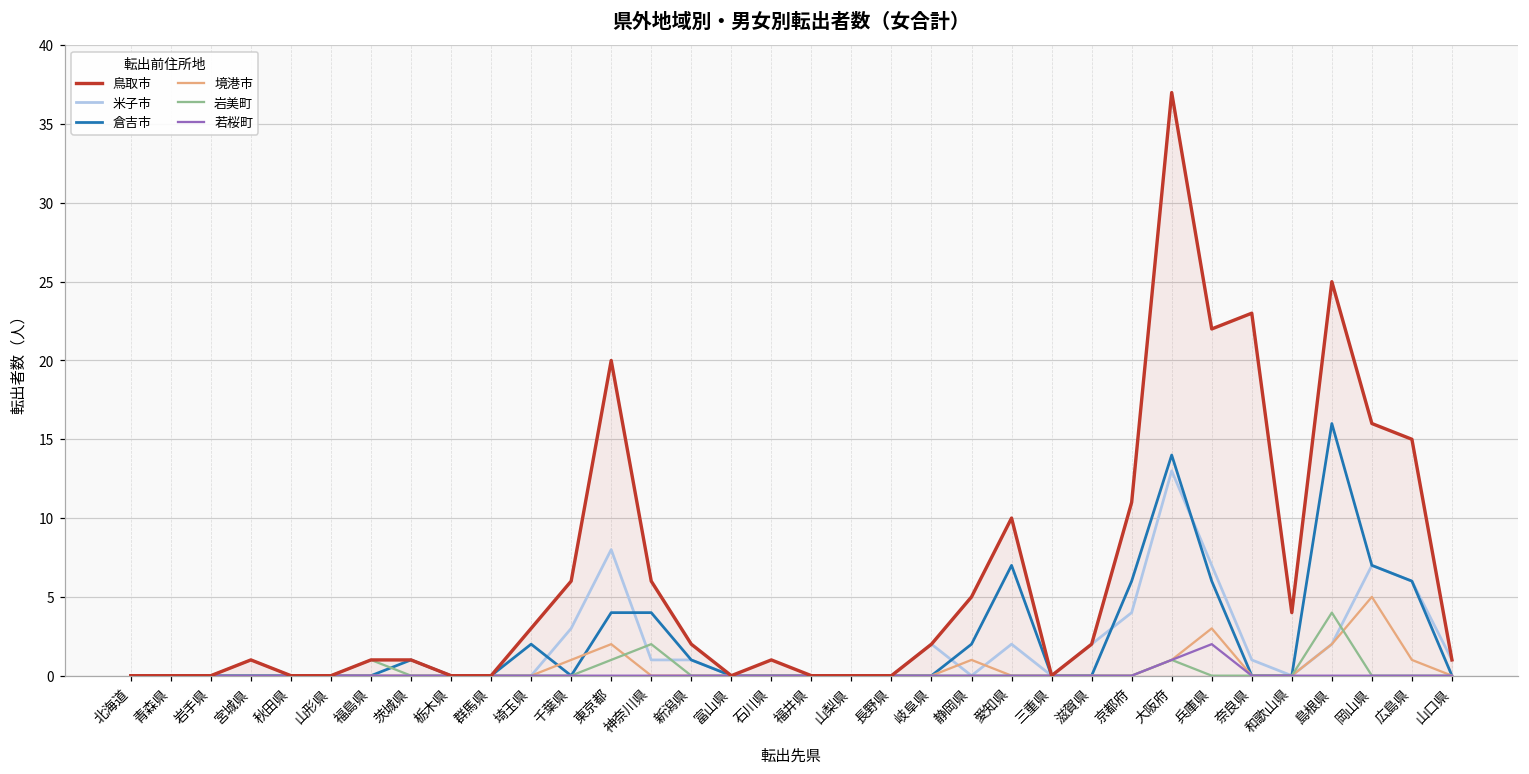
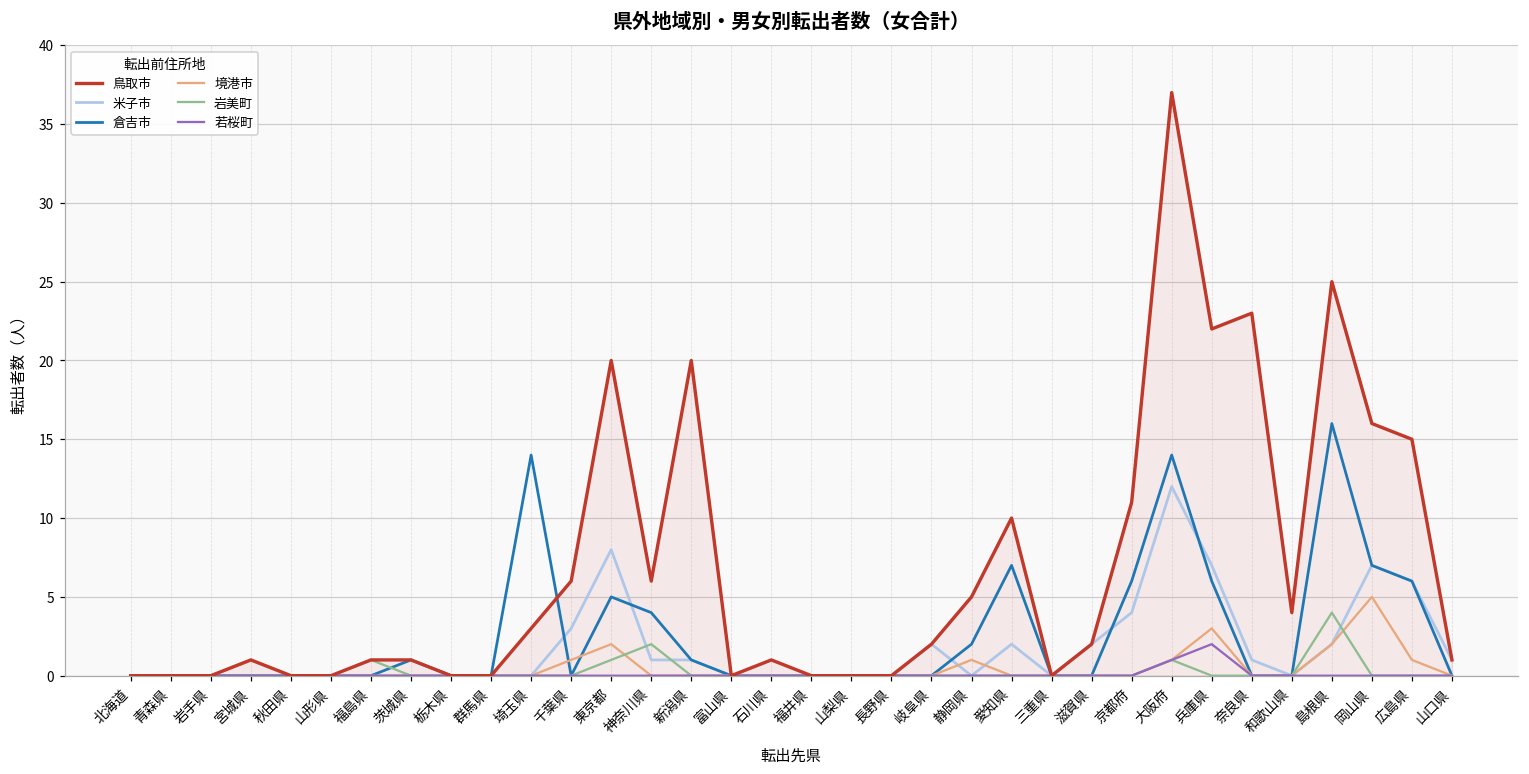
  {
    "鳥取市": {
      "埼玉県": 3,
      "千葉県": 6,
      "東京都": 20,
      "神奈川県": 6,
-     "新潟県": 2,
+     "新潟県": 20,
      "石川県": 1,
      "静岡県": 5,
      "愛知県": 10,
      "京都府": 11,
      "大阪府": 37,
      "兵庫県": 22,
      "奈良県": 23,
      "和歌山県": 4,
      "島根県": 25,
      "岡山県": 16,
      "広島県": 15
    },
    "米子市": {
      "千葉県": 3,
      "東京都": 8,
      "神奈川県": 1,
      "愛知県": 2,
      "京都府": 4,
-     "大阪府": 13,
+     "大阪府": 12,
      "兵庫県": 7,
      "奈良県": 1
    },
    "倉吉市": {
-     "埼玉県": 2,
-     "東京都": 4,
+     "埼玉県": 14,
+     "東京都": 5,
      "神奈川県": 4,
      "静岡県": 2,
      "愛知県": 7,
      "京都府": 6,
      "大阪府": 14,
      "兵庫県": 6,
      "島根県": 16
    },
    "境港市": {
      "千葉県": 1,
      "東京都": 2,
      "静岡県": 1,
      "兵庫県": 3,
      "岡山県": 5,
      "広島県": 1
    },
    "岩美町": {
      "東京都": 1,
      "神奈川県": 2,
      "兵庫県": 0,
      "島根県": 4
    },
    "若桜町": {
      "東京都": 0,
      "兵庫県": 2,
      "島根県": 0
    }
  }
